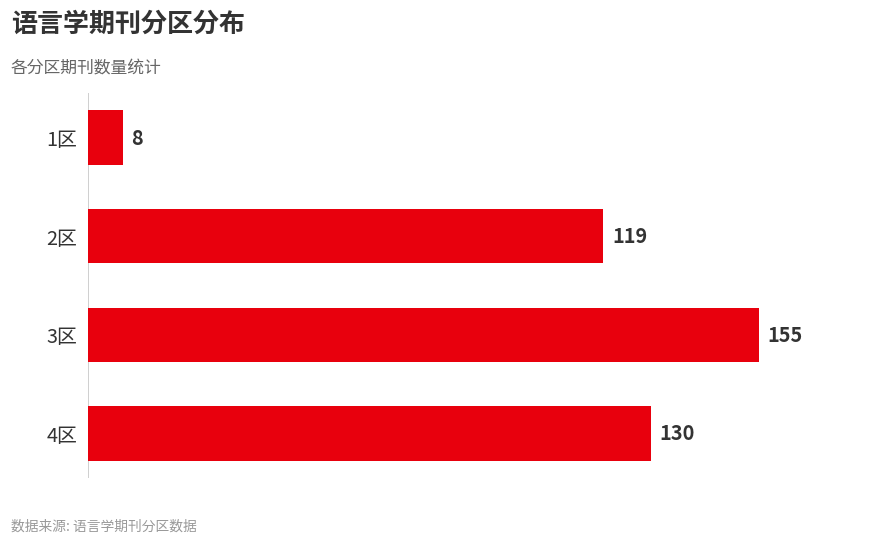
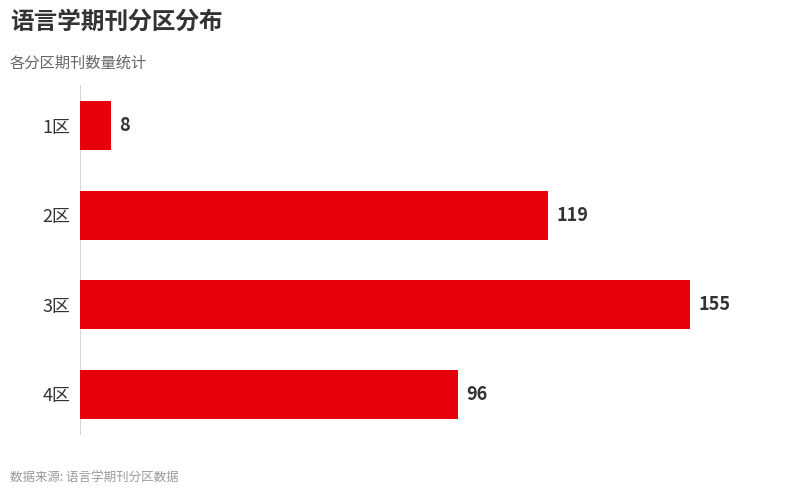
  {
    "1区": 8,
    "2区": 119,
    "3区": 155,
-   "4区": 130
+   "4区": 96
  }
